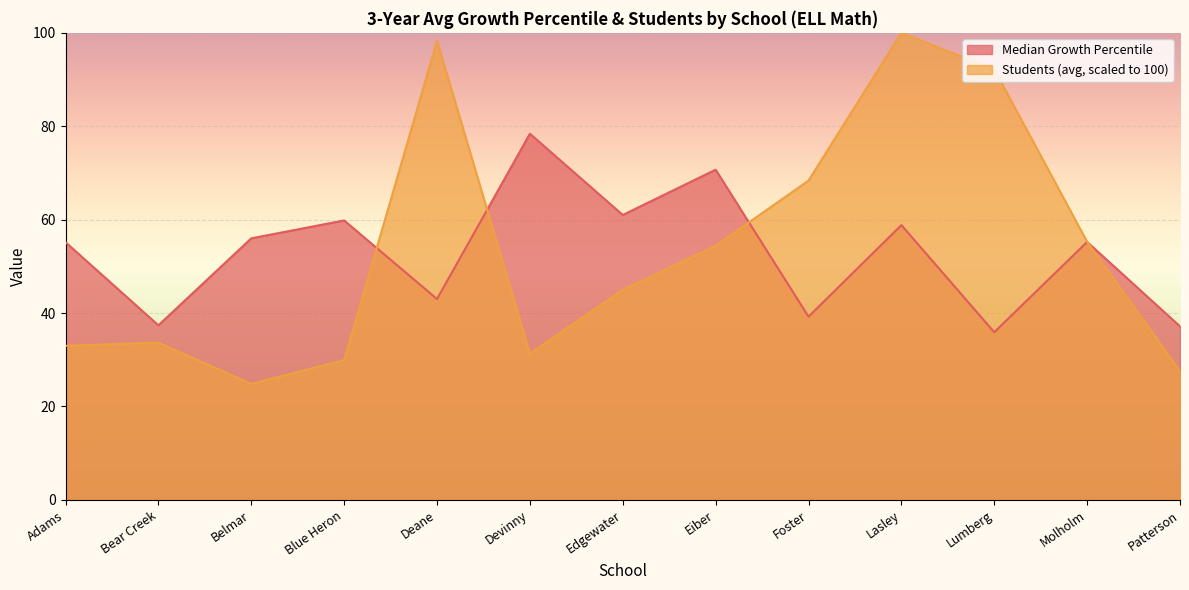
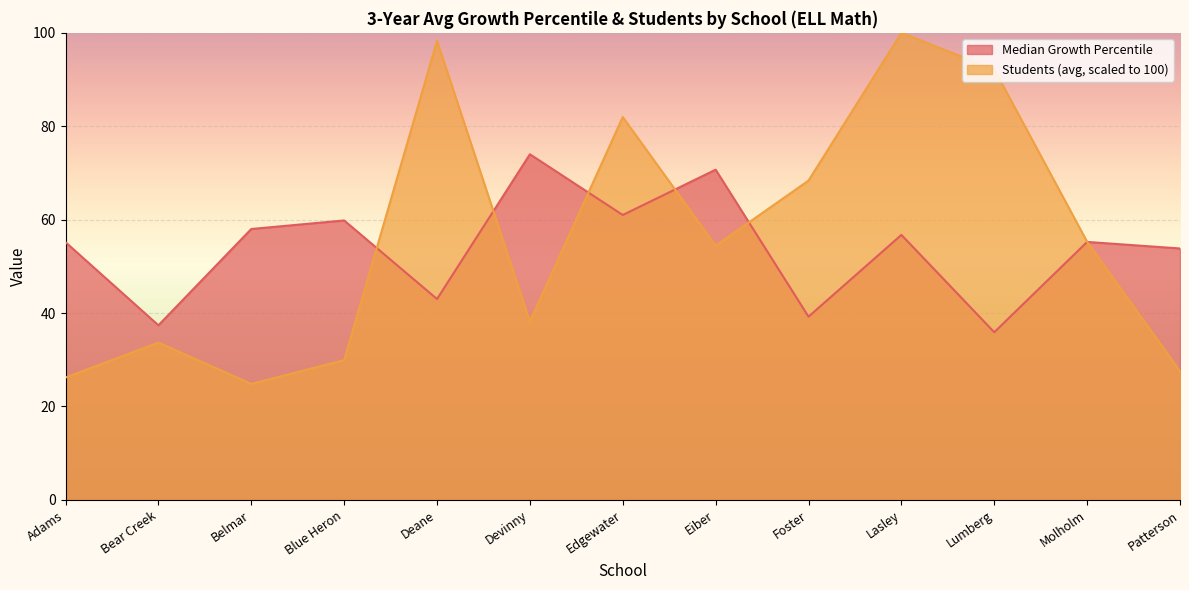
  {
    "Median Growth Percentile": {
      "Adams": 55,
      "Bear Creek": 37,
-     "Belmar": 56,
+     "Belmar": 58,
      "Blue Heron": 60,
      "Deane": 43,
-     "Devinny": 78,
+     "Devinny": 74,
      "Edgewater": 61,
      "Eiber": 71,
      "Foster": 39,
-     "Lasley": 59,
+     "Lasley": 57,
      "Lumberg": 36,
-     "Patterson": 37
+     "Patterson": 54
    },
    "Students (avg, scaled to 100)": {
-     "Adams": 33,
+     "Adams": 26,
      "Bear Creek": 34,
      "Belmar": 25,
      "Blue Heron": 30,
      "Deane": 98,
-     "Devinny": 31,
-     "Edgewater": 45,
+     "Devinny": 38,
+     "Edgewater": 82,
      "Eiber": 54,
      "Foster": 68,
      "Lasley": 100,
      "Patterson": 28
    }
  }
